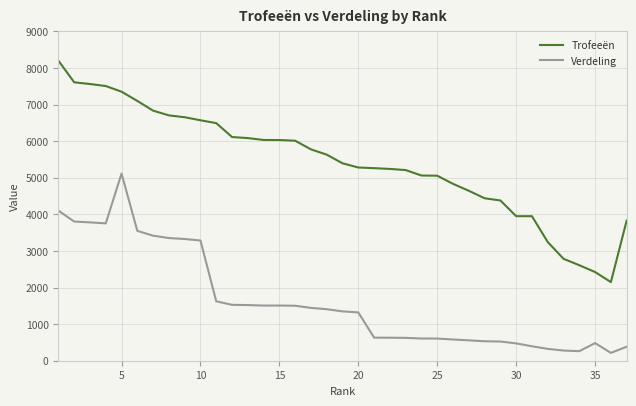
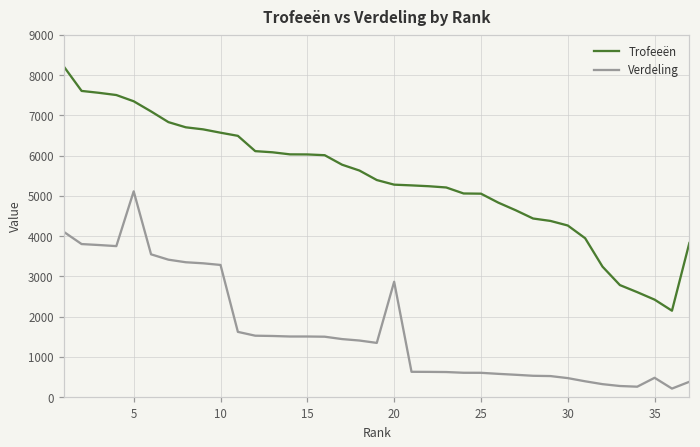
  {
    "Trofeeën": {
      "5": 7400,
      "10": 6600,
      "15": 6000,
      "20": 5300,
      "25": 5100,
-     "30": 4000,
+     "30": 4300,
      "35": 2400
    },
    "Verdeling": {
      "5": 5100,
      "10": 3300,
      "15": 1500,
-     "20": 1300,
+     "20": 2900,
      "25": 600,
      "30": 500,
      "35": 500
    }
  }
